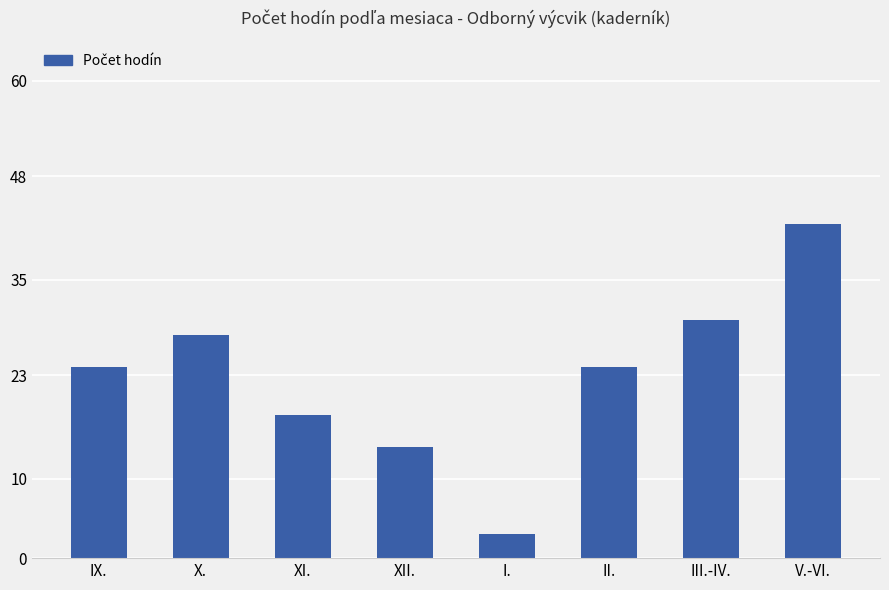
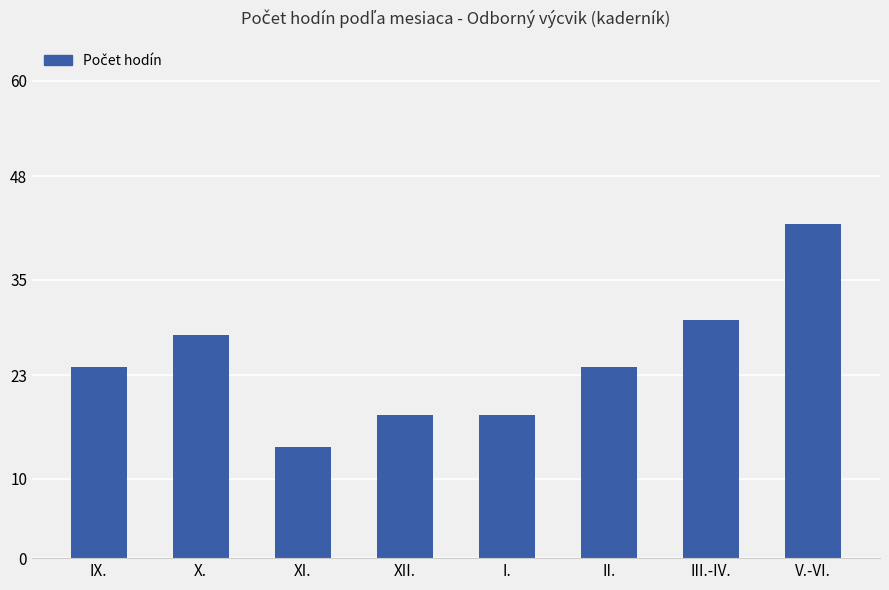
  {
    "IX.": 24,
    "X.": 28,
-   "XI.": 18,
-   "XII.": 14,
-   "I.": 3,
+   "XI.": 14,
+   "XII.": 18,
+   "I.": 18,
    "II.": 24,
    "III.-IV.": 30,
    "V.-VI.": 42
  }
